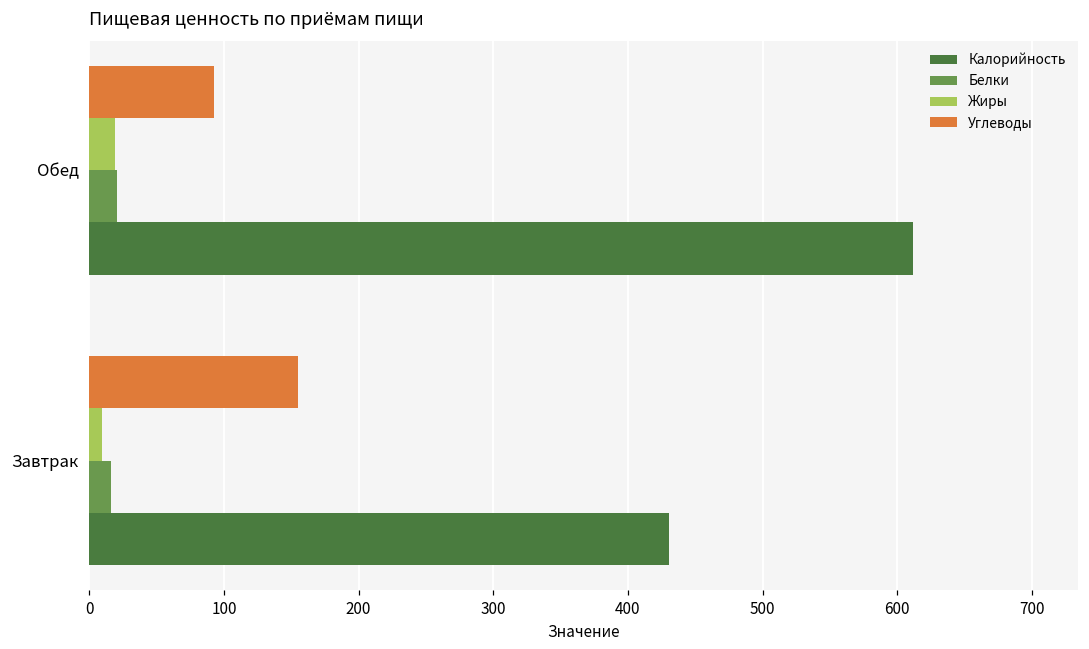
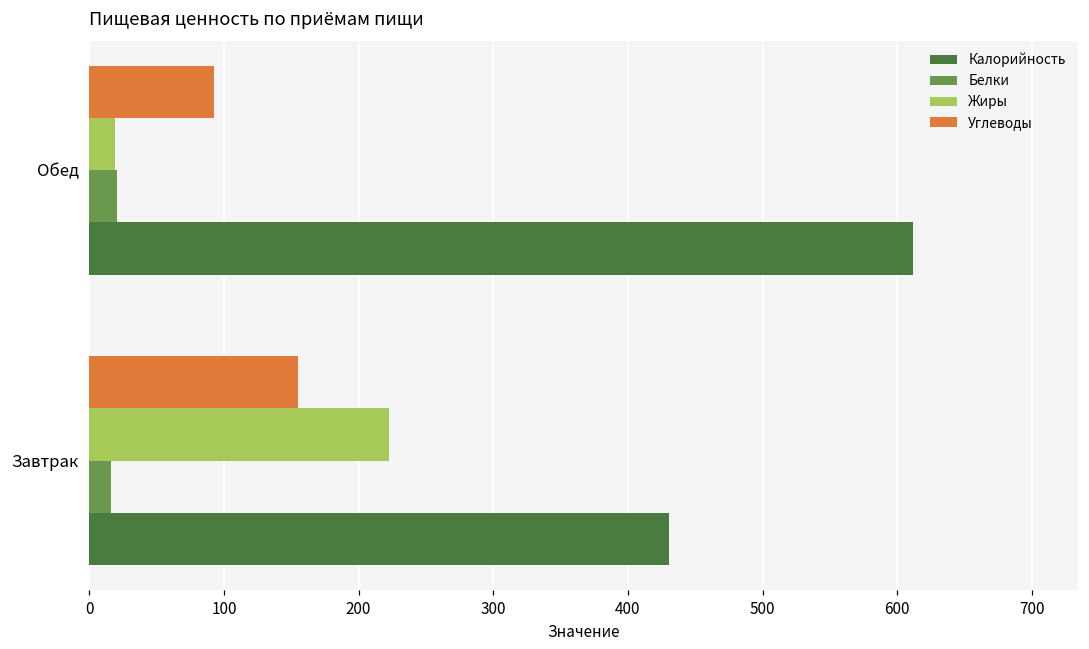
  {
    "Жиры": {
      "Обед": 19,
-     "Завтрак": 10
+     "Завтрак": 222
    },
    "Углеводы": {
      "Обед": 93,
      "Завтрак": 155
    }
  }
